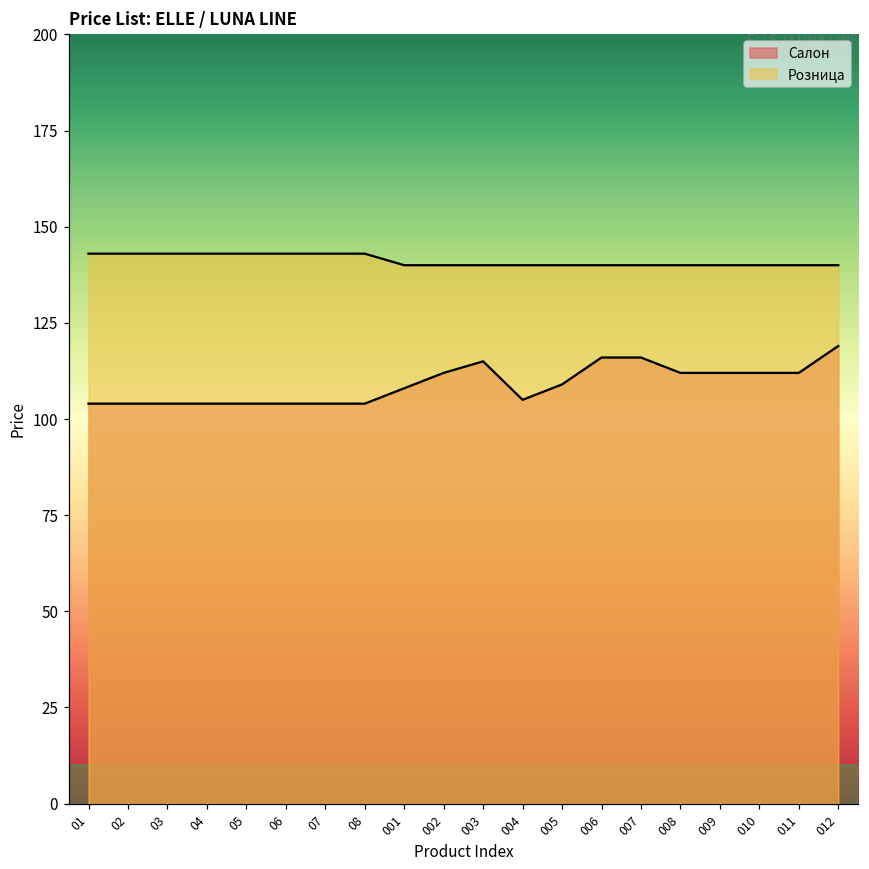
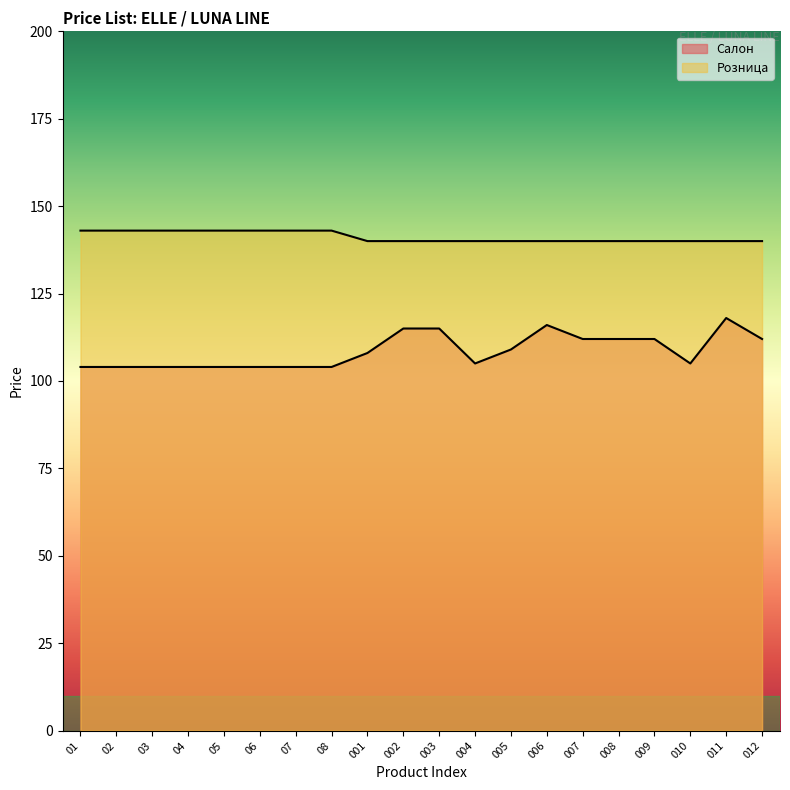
  {
    "Салон": {
      "01": 104,
      "02": 104,
      "03": 104,
      "04": 104,
      "05": 104,
      "06": 104,
      "07": 104,
      "08": 104,
      "001": 108,
-     "002": 112,
+     "002": 115,
      "003": 115,
      "004": 105,
      "005": 109,
      "006": 116,
-     "007": 116,
+     "007": 112,
      "008": 112,
      "009": 112,
-     "010": 112,
-     "011": 112,
-     "012": 119
+     "010": 105,
+     "011": 118,
+     "012": 112
    },
    "Розница": {
      "01": 143,
      "02": 143,
      "03": 143,
      "04": 143,
      "05": 143,
      "06": 143,
      "07": 143,
      "08": 143,
      "001": 140,
      "002": 140,
      "003": 140,
      "004": 140,
      "005": 140,
      "006": 140,
      "007": 140,
      "008": 140,
      "009": 140,
      "010": 140,
      "011": 140,
      "012": 140
    }
  }
